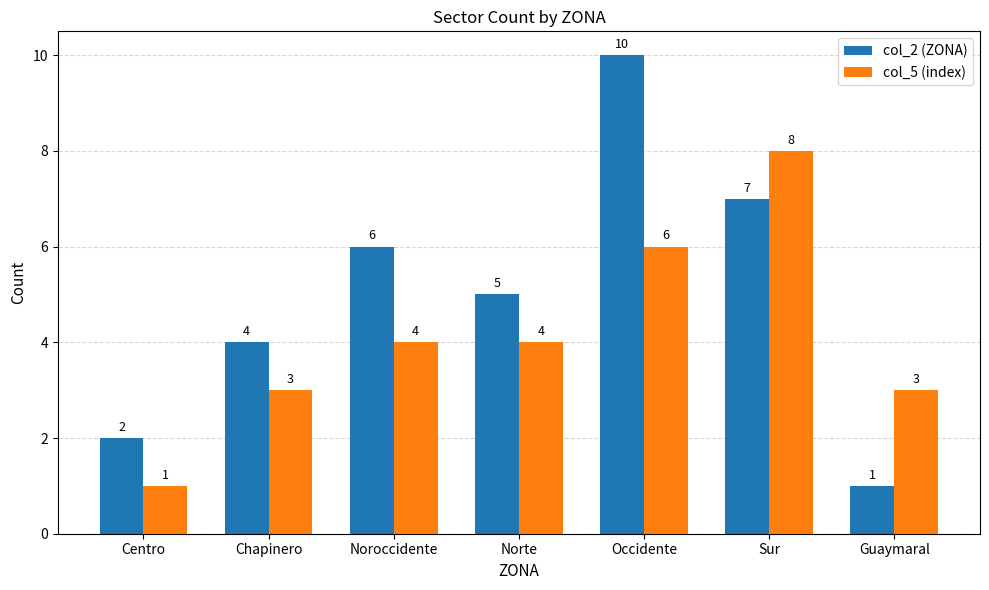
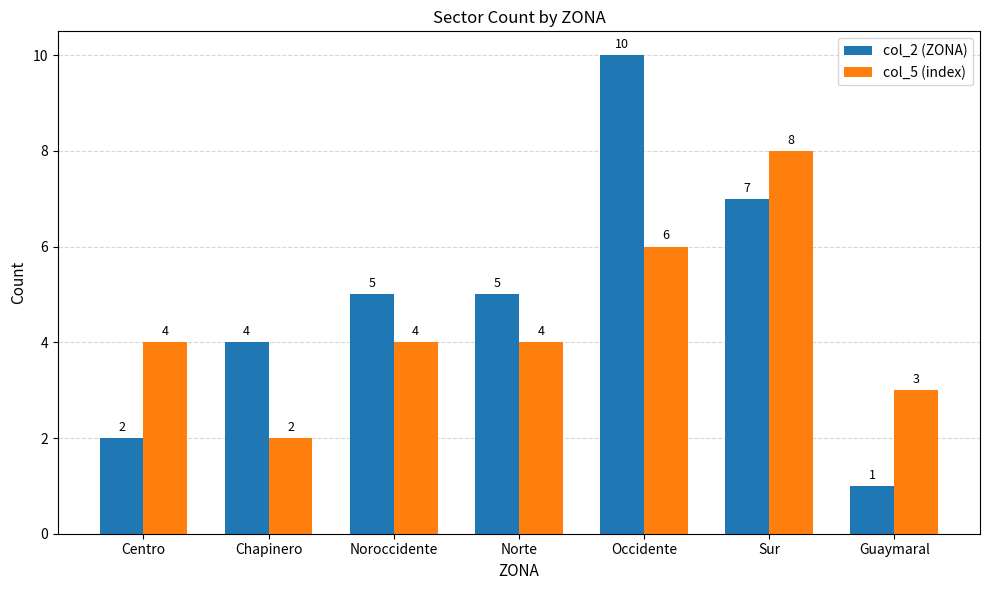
  {
    "col_2 (ZONA)": {
      "Centro": 2,
      "Chapinero": 4,
-     "Noroccidente": 6,
+     "Noroccidente": 5,
      "Norte": 5,
      "Occidente": 10,
      "Sur": 7,
      "Guaymaral": 1
    },
    "col_5 (index)": {
-     "Centro": 1,
-     "Chapinero": 3,
+     "Centro": 4,
+     "Chapinero": 2,
      "Noroccidente": 4,
      "Norte": 4,
      "Occidente": 6,
      "Sur": 8,
      "Guaymaral": 3
    }
  }
